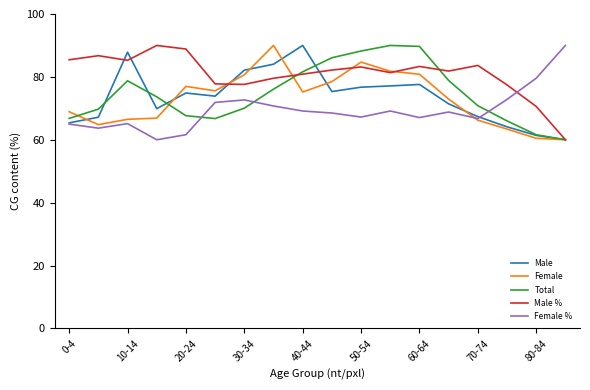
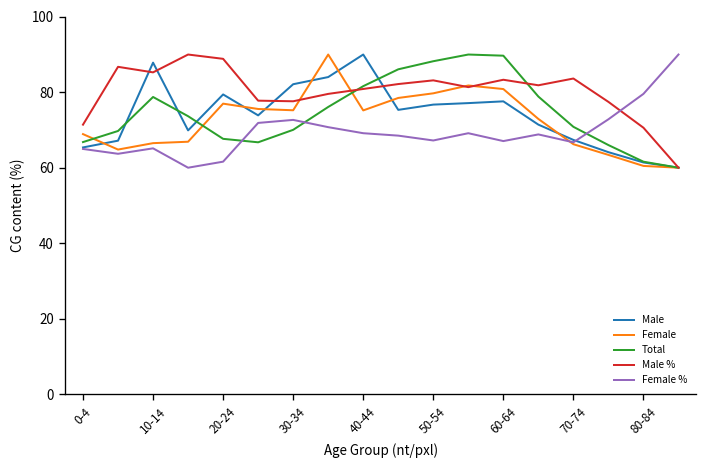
  {
    "Male": {
      "10-14": 88,
-     "20-24": 75,
+     "20-24": 79,
      "30-34": 82,
      "40-44": 90,
      "50-54": 77,
      "60-64": 78
    },
    "Female": {
      "0-4": 69,
      "10-14": 67,
      "20-24": 77,
-     "30-34": 81,
+     "30-34": 75,
      "40-44": 75,
-     "50-54": 85,
+     "50-54": 80,
      "60-64": 81,
      "80-84": 60
    },
    "Total": {
      "0-4": 67,
      "10-14": 79,
      "20-24": 68,
      "30-34": 70,
      "50-54": 88,
      "60-64": 90,
      "70-74": 71
    },
    "Male %": {
-     "0-4": 85,
+     "0-4": 71,
      "10-14": 85,
      "20-24": 89,
      "30-34": 78,
      "50-54": 83,
      "60-64": 83,
      "70-74": 84,
      "80-84": 71
    },
    "Female %": {
      "10-14": 65,
      "20-24": 62,
      "30-34": 73,
      "40-44": 69,
      "50-54": 67,
      "60-64": 67,
      "80-84": 80
    }
  }
